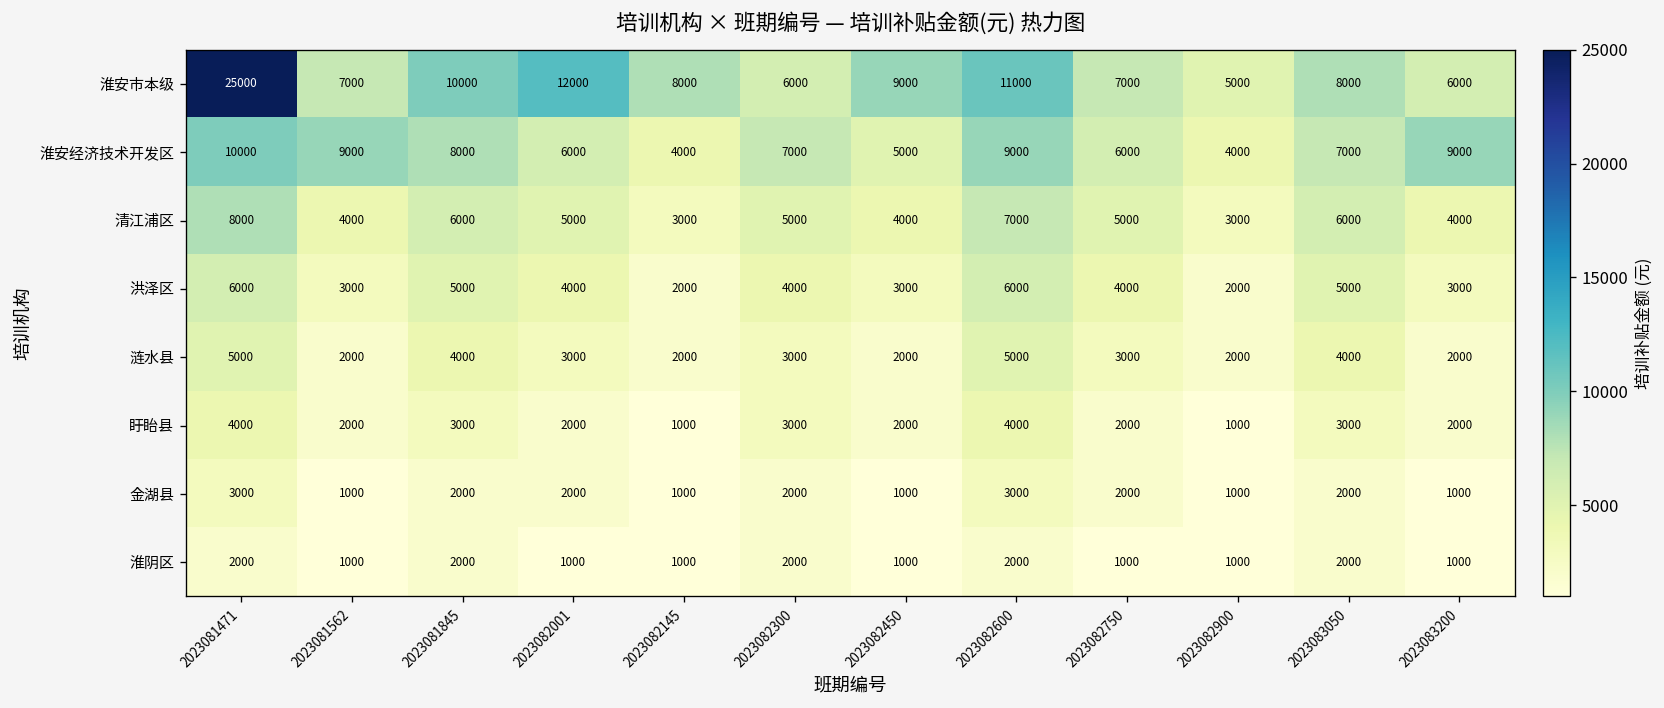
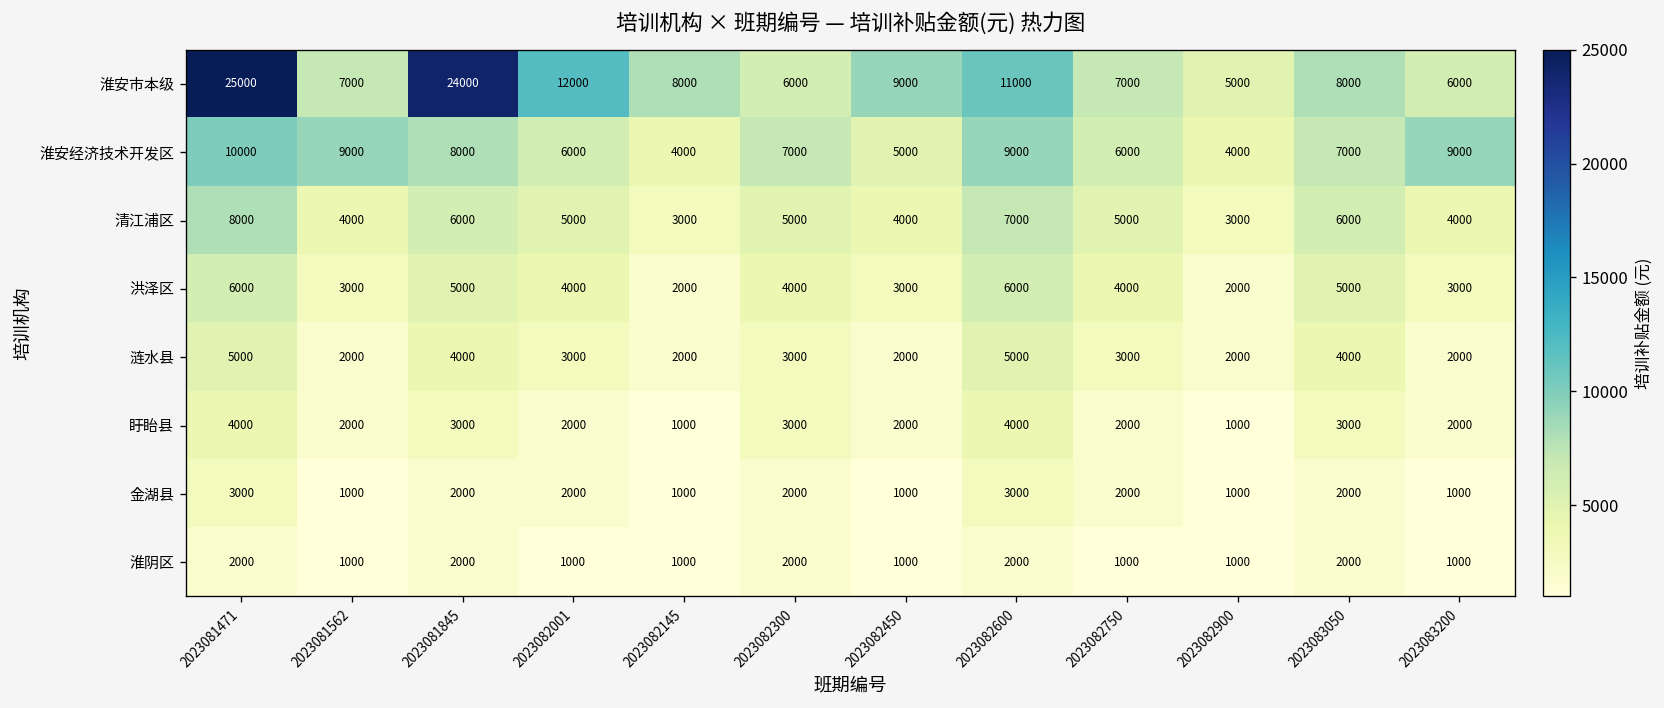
  {
    "淮安市本级": {
      "2023081471": 25000,
      "2023081562": 7000,
-     "2023081845": 10000,
+     "2023081845": 24000,
      "2023082001": 12000,
      "2023082145": 8000,
      "2023082300": 6000,
      "2023082450": 9000,
      "2023082600": 11000,
      "2023082750": 7000,
      "2023082900": 5000,
      "2023083050": 8000,
      "2023083200": 6000
    },
    "淮安经济技术开发区": {
      "2023081471": 10000,
      "2023081562": 9000,
      "2023081845": 8000,
      "2023082001": 6000,
      "2023082145": 4000,
      "2023082300": 7000,
      "2023082450": 5000,
      "2023082600": 9000,
      "2023082750": 6000,
      "2023082900": 4000,
      "2023083050": 7000,
      "2023083200": 9000
    },
    "清江浦区": {
      "2023081471": 8000,
      "2023081562": 4000,
      "2023081845": 6000,
      "2023082001": 5000,
      "2023082145": 3000,
      "2023082300": 5000,
      "2023082450": 4000,
      "2023082600": 7000,
      "2023082750": 5000,
      "2023082900": 3000,
      "2023083050": 6000,
      "2023083200": 4000
    },
    "洪泽区": {
      "2023081471": 6000,
      "2023081562": 3000,
      "2023081845": 5000,
      "2023082001": 4000,
      "2023082145": 2000,
      "2023082300": 4000,
      "2023082450": 3000,
      "2023082600": 6000,
      "2023082750": 4000,
      "2023082900": 2000,
      "2023083050": 5000,
      "2023083200": 3000
    },
    "涟水县": {
      "2023081471": 5000,
      "2023081562": 2000,
      "2023081845": 4000,
      "2023082001": 3000,
      "2023082145": 2000,
      "2023082300": 3000,
      "2023082450": 2000,
      "2023082600": 5000,
      "2023082750": 3000,
      "2023082900": 2000,
      "2023083050": 4000,
      "2023083200": 2000
    },
    "盱眙县": {
      "2023081471": 4000,
      "2023081562": 2000,
      "2023081845": 3000,
      "2023082001": 2000,
      "2023082145": 1000,
      "2023082300": 3000,
      "2023082450": 2000,
      "2023082600": 4000,
      "2023082750": 2000,
      "2023082900": 1000,
      "2023083050": 3000,
      "2023083200": 2000
    },
    "金湖县": {
      "2023081471": 3000,
      "2023081562": 1000,
      "2023081845": 2000,
      "2023082001": 2000,
      "2023082145": 1000,
      "2023082300": 2000,
      "2023082450": 1000,
      "2023082600": 3000,
      "2023082750": 2000,
      "2023082900": 1000,
      "2023083050": 2000,
      "2023083200": 1000
    },
    "淮阴区": {
      "2023081471": 2000,
      "2023081562": 1000,
      "2023081845": 2000,
      "2023082001": 1000,
      "2023082145": 1000,
      "2023082300": 2000,
      "2023082450": 1000,
      "2023082600": 2000,
      "2023082750": 1000,
      "2023082900": 1000,
      "2023083050": 2000,
      "2023083200": 1000
    }
  }
